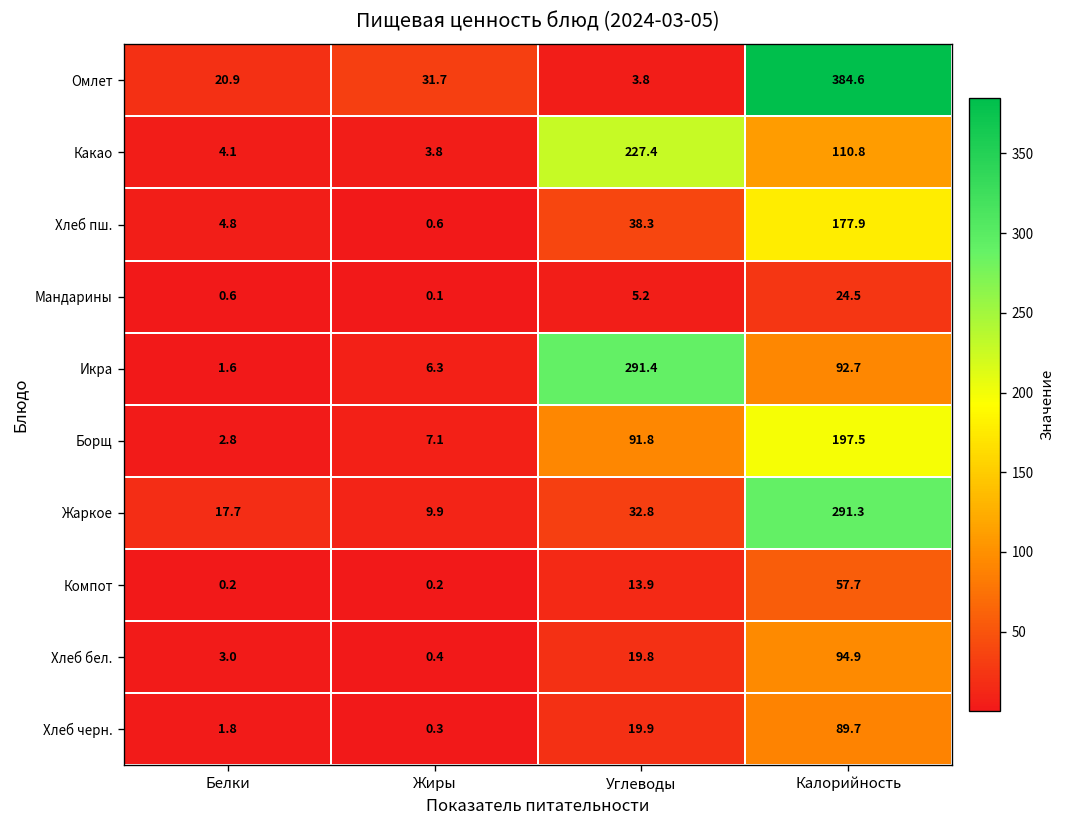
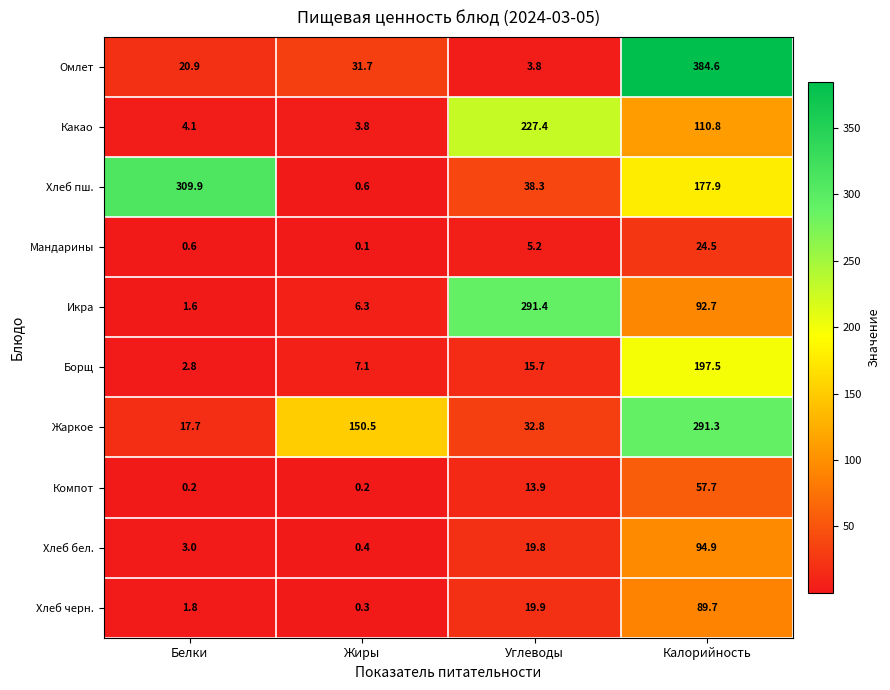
  {
    "Омлет": {
      "Белки": 20.9,
      "Жиры": 31.7,
      "Углеводы": 3.8,
      "Калорийность": 384.6
    },
    "Какао": {
      "Белки": 4.1,
      "Жиры": 3.8,
      "Углеводы": 227.4,
      "Калорийность": 110.8
    },
    "Хлеб пш.": {
-     "Белки": 4.8,
+     "Белки": 309.9,
      "Жиры": 0.6,
      "Углеводы": 38.3,
      "Калорийность": 177.9
    },
    "Мандарины": {
      "Белки": 0.6,
      "Жиры": 0.1,
      "Углеводы": 5.2,
      "Калорийность": 24.5
    },
    "Икра": {
      "Белки": 1.6,
      "Жиры": 6.3,
      "Углеводы": 291.4,
      "Калорийность": 92.7
    },
    "Борщ": {
      "Белки": 2.8,
      "Жиры": 7.1,
-     "Углеводы": 91.8,
+     "Углеводы": 15.7,
      "Калорийность": 197.5
    },
    "Жаркое": {
      "Белки": 17.7,
-     "Жиры": 9.9,
+     "Жиры": 150.5,
      "Углеводы": 32.8,
      "Калорийность": 291.3
    },
    "Компот": {
      "Белки": 0.2,
      "Жиры": 0.2,
      "Углеводы": 13.9,
      "Калорийность": 57.7
    },
    "Хлеб бел.": {
      "Белки": 3.0,
      "Жиры": 0.4,
      "Углеводы": 19.8,
      "Калорийность": 94.9
    },
    "Хлеб черн.": {
      "Белки": 1.8,
      "Жиры": 0.3,
      "Углеводы": 19.9,
      "Калорийность": 89.7
    }
  }
